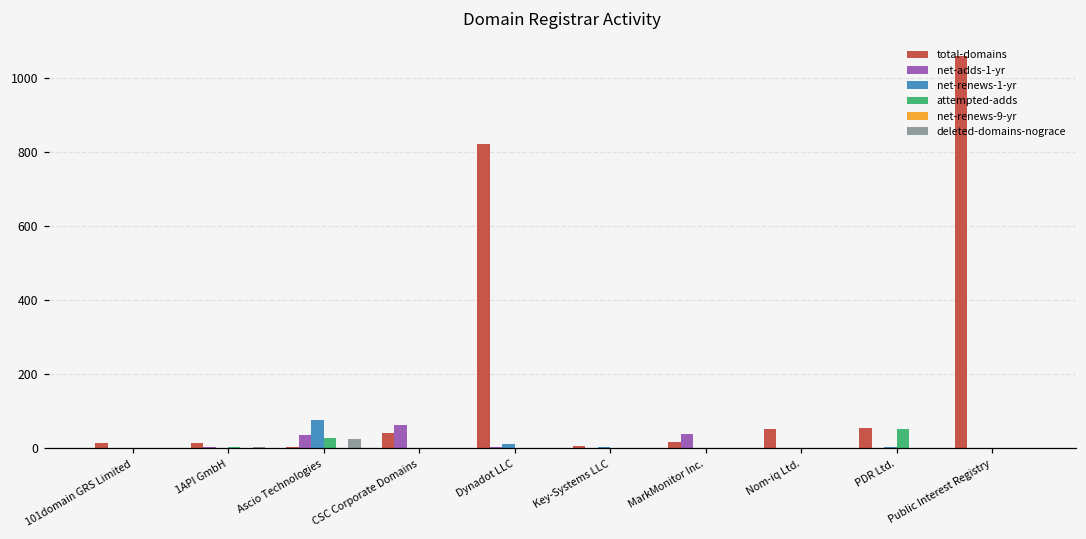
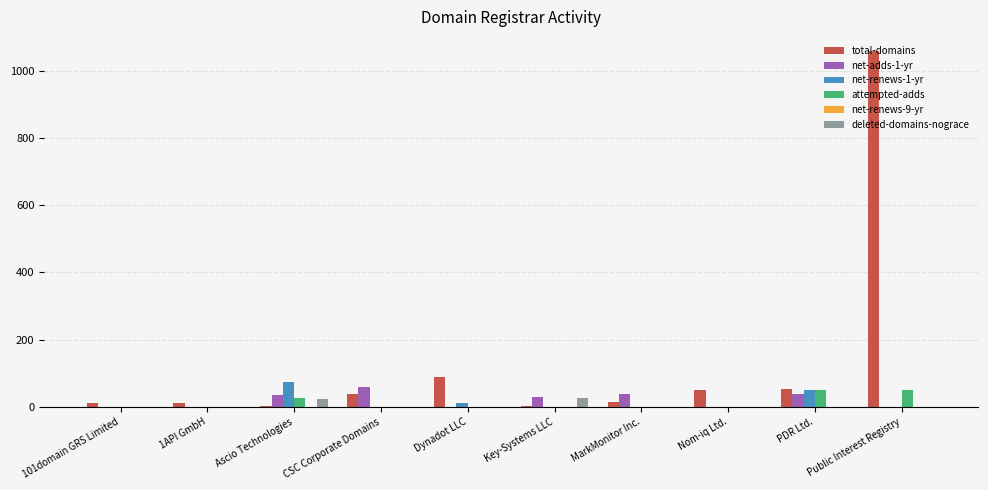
  {
    "total-domains": {
      "101domain GRS Limited": 10,
      "1API GmbH": 10,
      "CSC Corporate Domains": 40,
-     "Dynadot LLC": 820,
+     "Dynadot LLC": 90,
      "MarkMonitor Inc.": 20,
      "Nom-iq Ltd.": 50,
      "PDR Ltd.": 50,
      "Public Interest Registry": 1060
    },
    "net-adds-1-yr": {
      "101domain GRS Limited": 0,
      "Ascio Technologies": 40,
      "CSC Corporate Domains": 60,
-     "Key-Systems LLC": 0,
+     "Key-Systems LLC": 30,
      "MarkMonitor Inc.": 40,
      "Nom-iq Ltd.": 0,
-     "PDR Ltd.": 0,
+     "PDR Ltd.": 40,
      "Public Interest Registry": 0
    },
    "net-renews-1-yr": {
      "101domain GRS Limited": 0,
      "1API GmbH": 0,
      "Ascio Technologies": 70,
      "CSC Corporate Domains": 0,
      "Dynadot LLC": 10,
      "MarkMonitor Inc.": 0,
      "Nom-iq Ltd.": 0,
-     "PDR Ltd.": 0,
+     "PDR Ltd.": 50,
      "Public Interest Registry": 0
    },
    "attempted-adds": {
      "101domain GRS Limited": 0,
      "Ascio Technologies": 30,
      "CSC Corporate Domains": 0,
      "Dynadot LLC": 0,
      "Key-Systems LLC": 0,
      "MarkMonitor Inc.": 0,
      "Nom-iq Ltd.": 0,
      "PDR Ltd.": 50,
-     "Public Interest Registry": 0
+     "Public Interest Registry": 50
    },
    "net-renews-9-yr": {
      "101domain GRS Limited": 0,
      "1API GmbH": 0,
      "Ascio Technologies": 0,
      "CSC Corporate Domains": 0,
      "Dynadot LLC": 0,
      "Key-Systems LLC": 0,
      "MarkMonitor Inc.": 0,
      "Nom-iq Ltd.": 0,
      "PDR Ltd.": 0,
      "Public Interest Registry": 0
    },
    "deleted-domains-nograce": {
      "101domain GRS Limited": 0,
      "Ascio Technologies": 30,
      "CSC Corporate Domains": 0,
      "Dynadot LLC": 0,
-     "Key-Systems LLC": 0,
+     "Key-Systems LLC": 30,
      "MarkMonitor Inc.": 0,
      "Nom-iq Ltd.": 0,
      "PDR Ltd.": 0,
      "Public Interest Registry": 0
    }
  }
